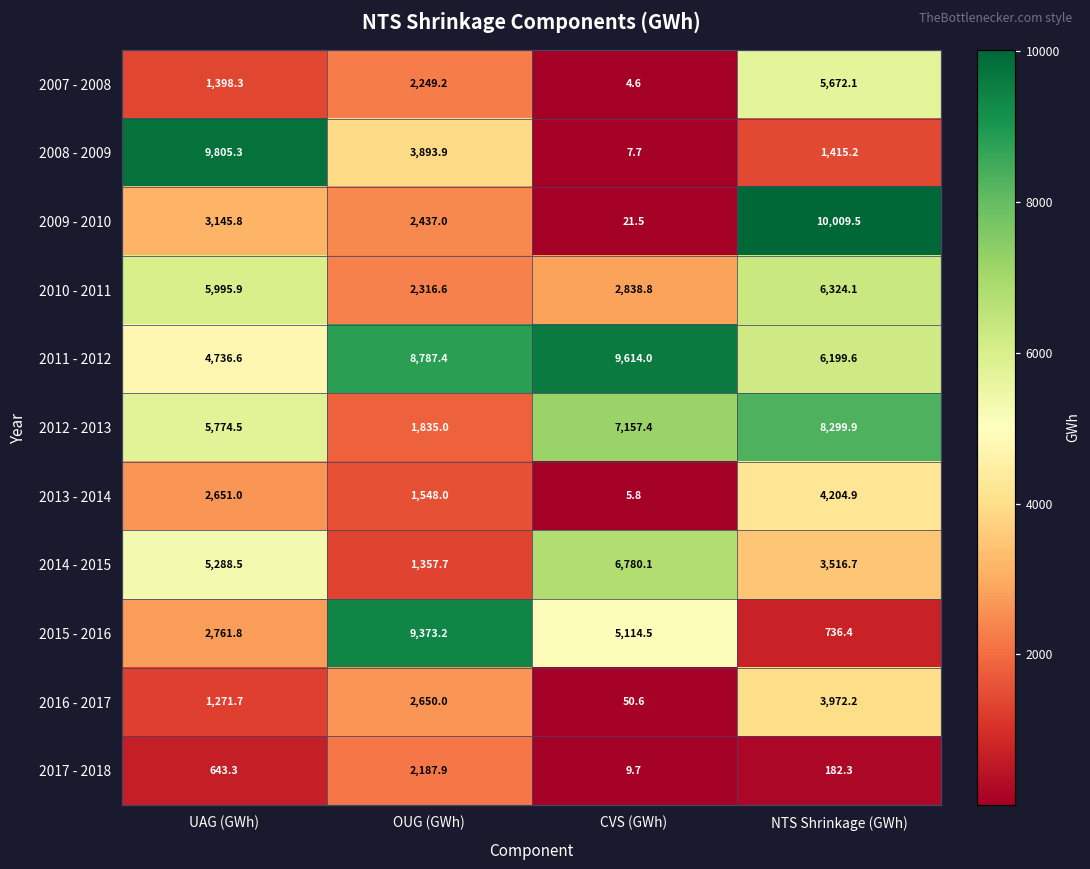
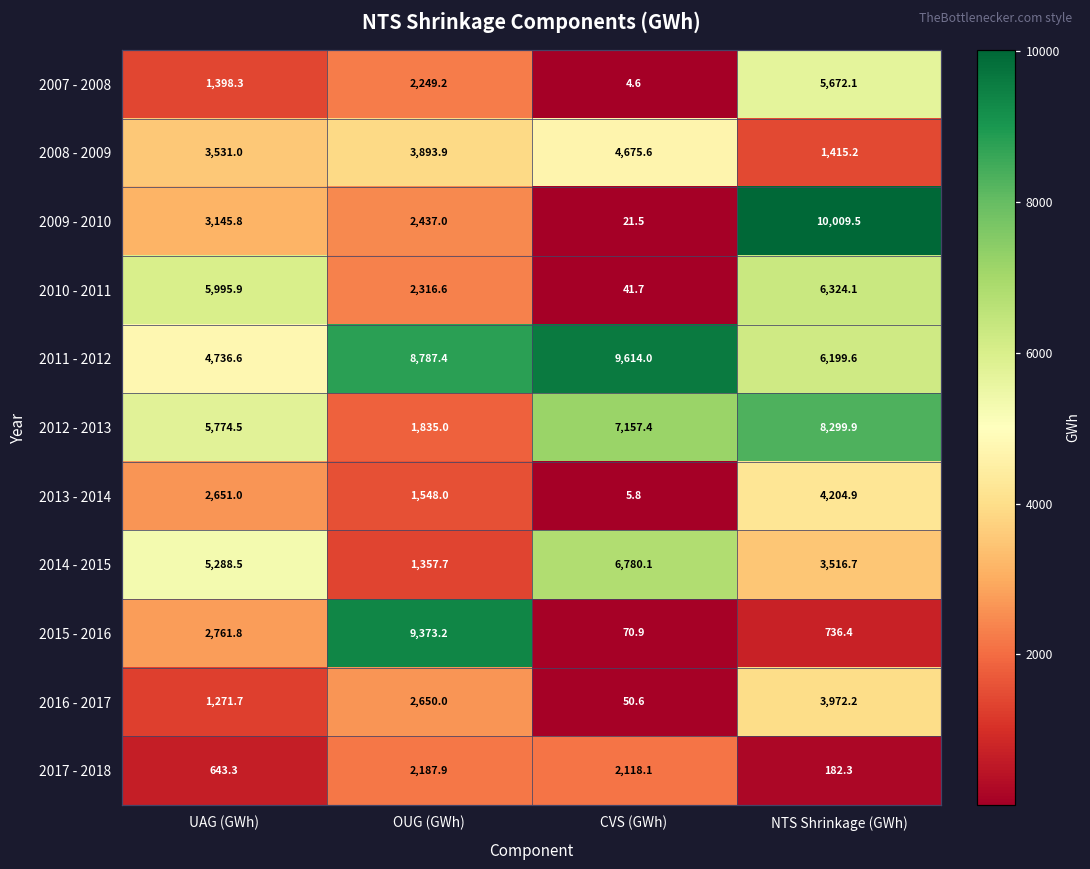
  {
    "2007 - 2008": {
      "UAG (GWh)": "1,398.3",
      "OUG (GWh)": "2,249.2",
      "CVS (GWh)": "4.6",
      "NTS Shrinkage (GWh)": "5,672.1"
    },
    "2008 - 2009": {
-     "UAG (GWh)": "9,805.3",
+     "UAG (GWh)": "3,531.0",
      "OUG (GWh)": "3,893.9",
-     "CVS (GWh)": "7.7",
+     "CVS (GWh)": "4,675.6",
      "NTS Shrinkage (GWh)": "1,415.2"
    },
    "2009 - 2010": {
      "UAG (GWh)": "3,145.8",
      "OUG (GWh)": "2,437.0",
      "CVS (GWh)": "21.5",
      "NTS Shrinkage (GWh)": "10,009.5"
    },
    "2010 - 2011": {
      "UAG (GWh)": "5,995.9",
      "OUG (GWh)": "2,316.6",
-     "CVS (GWh)": "2,838.8",
+     "CVS (GWh)": "41.7",
      "NTS Shrinkage (GWh)": "6,324.1"
    },
    "2011 - 2012": {
      "UAG (GWh)": "4,736.6",
      "OUG (GWh)": "8,787.4",
      "CVS (GWh)": "9,614.0",
      "NTS Shrinkage (GWh)": "6,199.6"
    },
    "2012 - 2013": {
      "UAG (GWh)": "5,774.5",
      "OUG (GWh)": "1,835.0",
      "CVS (GWh)": "7,157.4",
      "NTS Shrinkage (GWh)": "8,299.9"
    },
    "2013 - 2014": {
      "UAG (GWh)": "2,651.0",
      "OUG (GWh)": "1,548.0",
      "CVS (GWh)": "5.8",
      "NTS Shrinkage (GWh)": "4,204.9"
    },
    "2014 - 2015": {
      "UAG (GWh)": "5,288.5",
      "OUG (GWh)": "1,357.7",
      "CVS (GWh)": "6,780.1",
      "NTS Shrinkage (GWh)": "3,516.7"
    },
    "2015 - 2016": {
      "UAG (GWh)": "2,761.8",
      "OUG (GWh)": "9,373.2",
-     "CVS (GWh)": "5,114.5",
+     "CVS (GWh)": "70.9",
      "NTS Shrinkage (GWh)": "736.4"
    },
    "2016 - 2017": {
      "UAG (GWh)": "1,271.7",
      "OUG (GWh)": "2,650.0",
      "CVS (GWh)": "50.6",
      "NTS Shrinkage (GWh)": "3,972.2"
    },
    "2017 - 2018": {
      "UAG (GWh)": "643.3",
      "OUG (GWh)": "2,187.9",
-     "CVS (GWh)": "9.7",
+     "CVS (GWh)": "2,118.1",
      "NTS Shrinkage (GWh)": "182.3"
    }
  }
